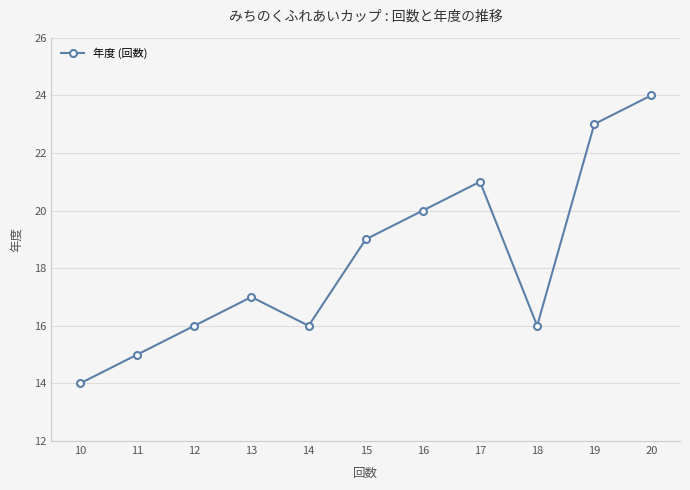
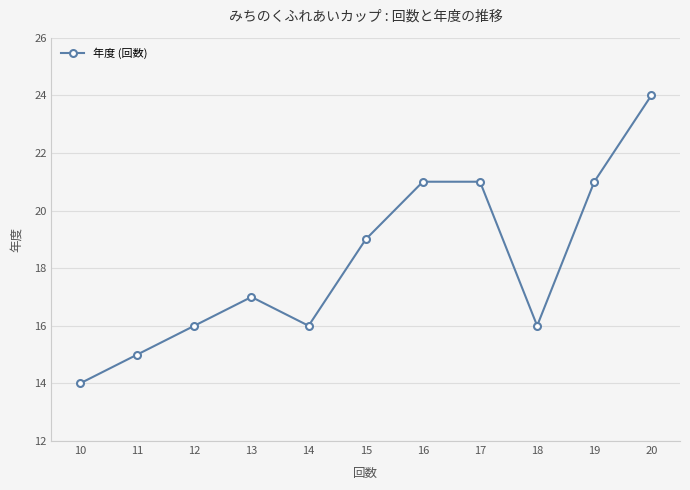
  {
    "10": 14,
    "11": 15,
    "12": 16,
    "13": 17,
    "14": 16,
    "15": 19,
-   "16": 20,
+   "16": 21,
    "17": 21,
    "18": 16,
-   "19": 23,
+   "19": 21,
    "20": 24
  }
